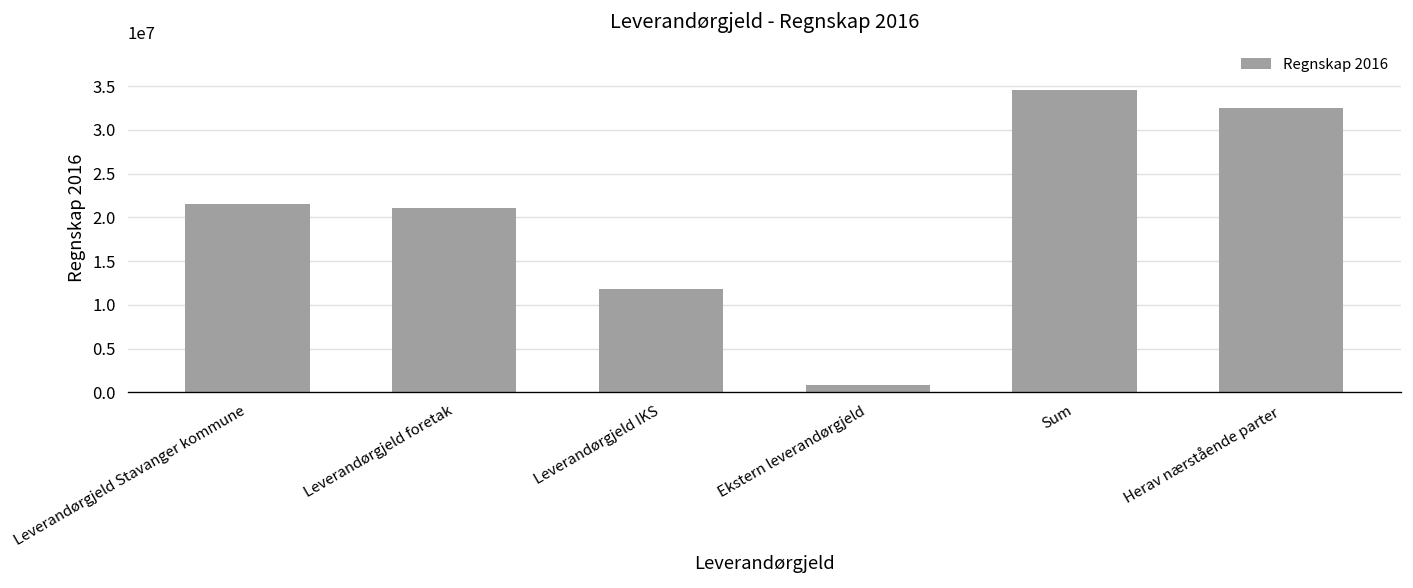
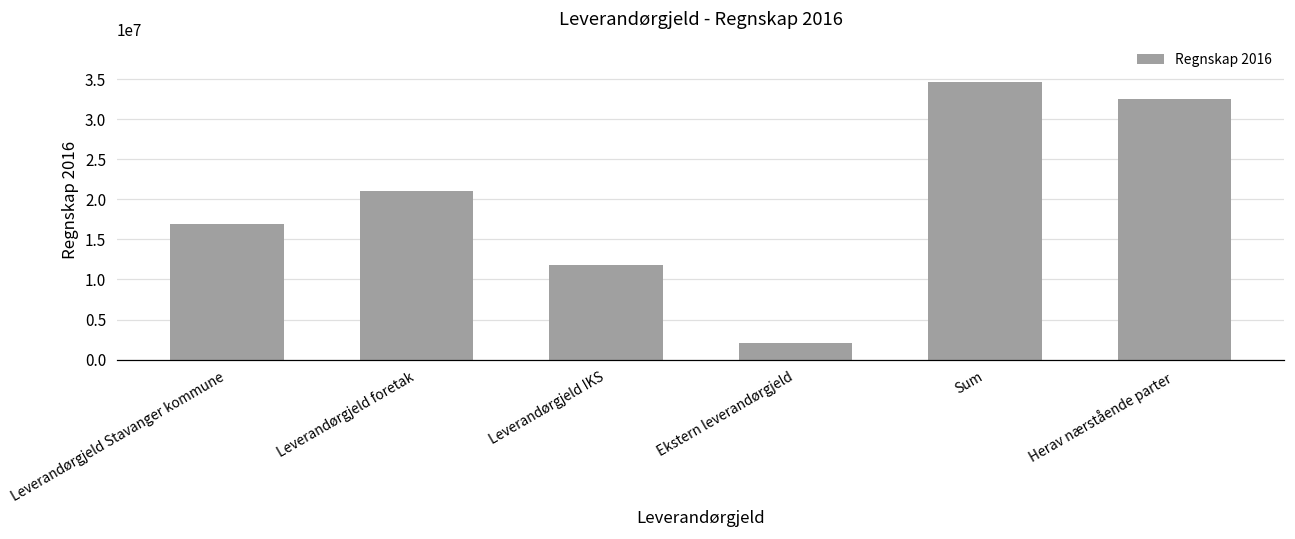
  {
-   "Leverandørgjeld Stavanger kommune": 22000000,
+   "Leverandørgjeld Stavanger kommune": 17000000,
    "Leverandørgjeld foretak": 21000000,
    "Leverandørgjeld IKS": 12000000,
-   "Ekstern leverandørgjeld": 1000000,
+   "Ekstern leverandørgjeld": 2000000,
    "Sum": 35000000,
    "Herav nærstående parter": 32000000
  }
